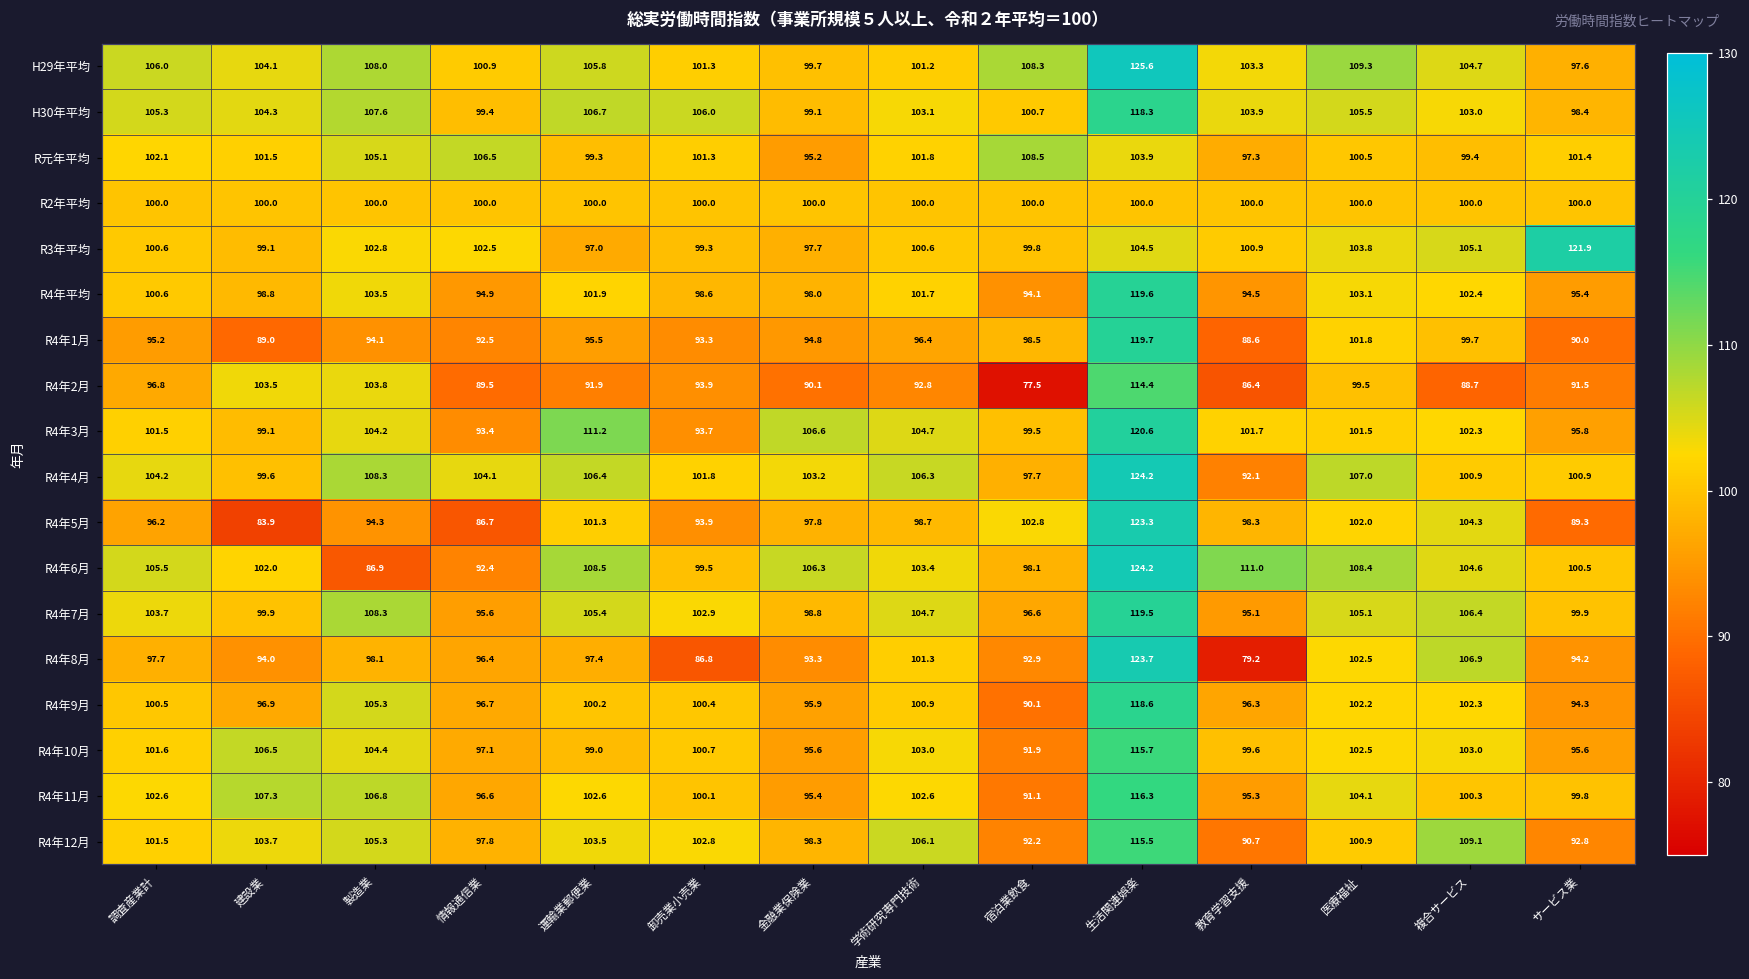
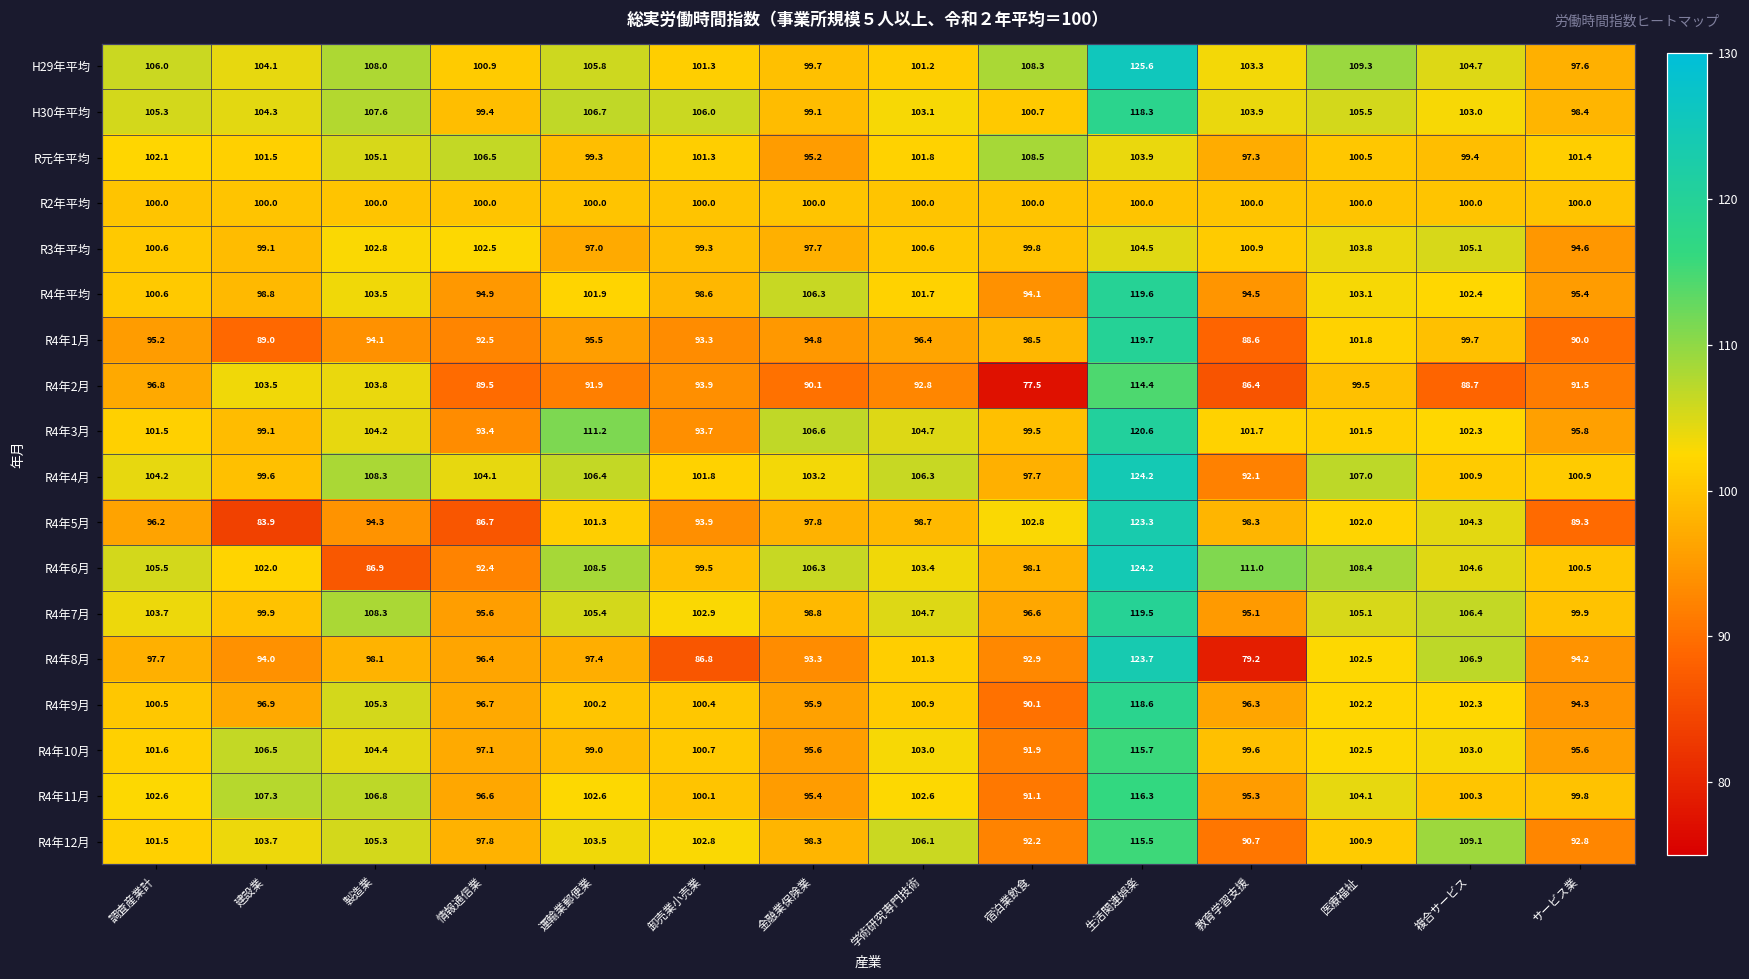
  {
    "R3年平均": {
      "調査産業計": 100.6,
      "建設業": 99.1,
      "製造業": 102.8,
      "情報通信業": 102.5,
      "運輸業郵便業": 97.0,
      "卸売業小売業": 99.3,
      "金融業保険業": 97.7,
      "学術研究専門技術": 100.6,
      "宿泊業飲食": 99.8,
      "生活関連娯楽": 104.5,
      "教育学習支援": 100.9,
      "医療福祉": 103.8,
      "複合サービス": 105.1,
-     "サービス業": 121.9
+     "サービス業": 94.6
    },
    "R4年平均": {
      "調査産業計": 100.6,
      "建設業": 98.8,
      "製造業": 103.5,
      "情報通信業": 94.9,
      "運輸業郵便業": 101.9,
      "卸売業小売業": 98.6,
-     "金融業保険業": 98.0,
+     "金融業保険業": 106.3,
      "学術研究専門技術": 101.7,
      "宿泊業飲食": 94.1,
      "生活関連娯楽": 119.6,
      "教育学習支援": 94.5,
      "医療福祉": 103.1,
      "複合サービス": 102.4,
      "サービス業": 95.4
    }
  }
